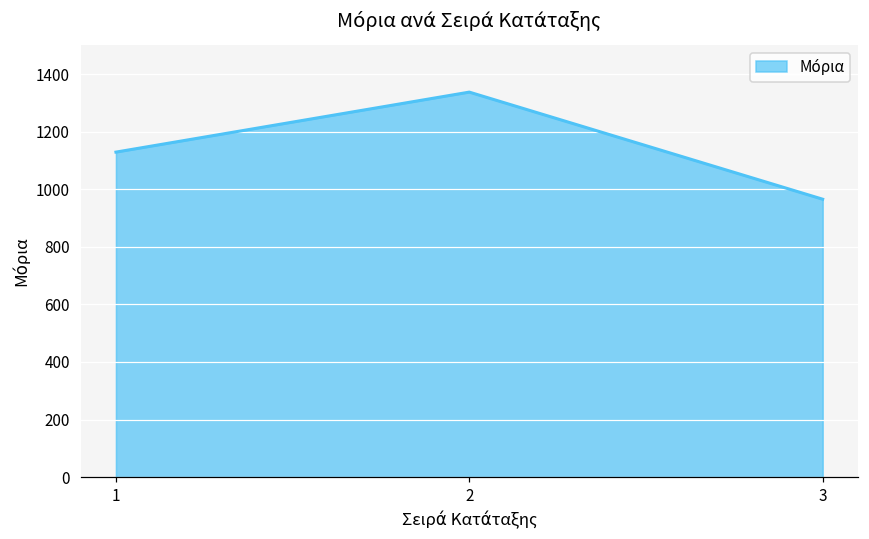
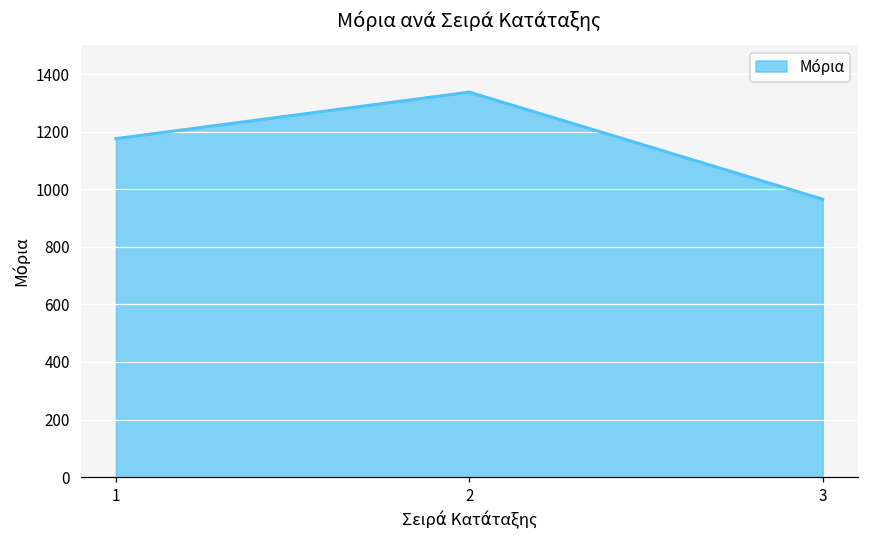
  {
-   "1": 1130,
+   "1": 1180,
    "2": 1340,
    "3": 970
  }
